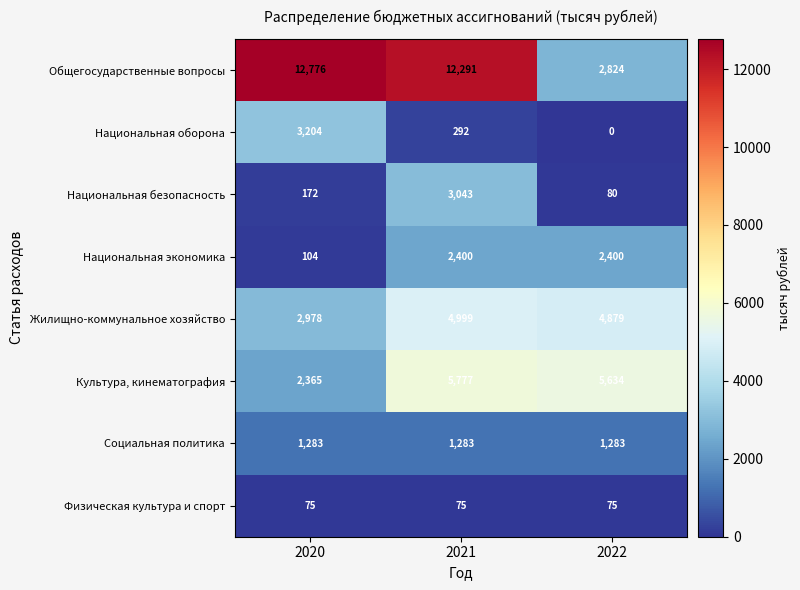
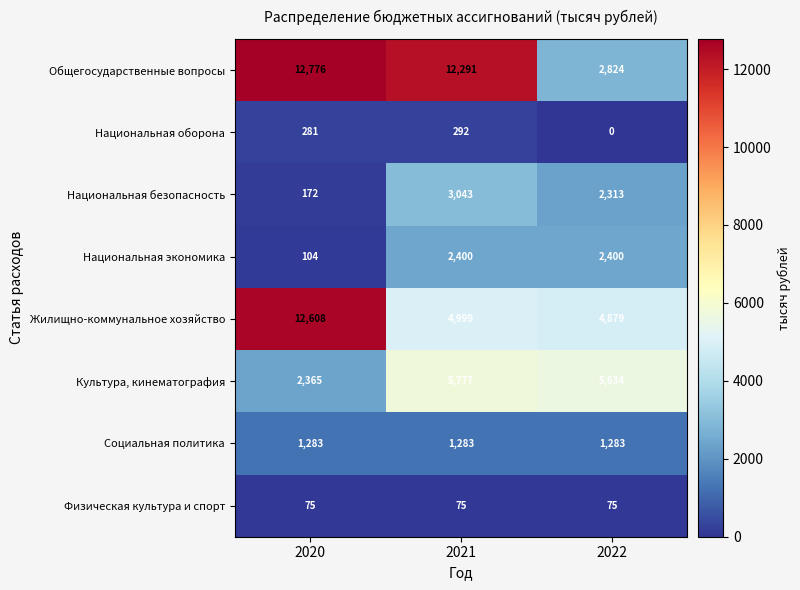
  {
    "Общегосударственные вопросы": {
      "2020": "12,776",
      "2021": "12,291",
      "2022": "2,824"
    },
    "Национальная оборона": {
-     "2020": "3,204",
+     "2020": "281",
      "2021": "292",
      "2022": "0"
    },
    "Национальная безопасность": {
      "2020": "172",
      "2021": "3,043",
-     "2022": "80"
+     "2022": "2,313"
    },
    "Национальная экономика": {
      "2020": "104",
      "2021": "2,400",
      "2022": "2,400"
    },
    "Жилищно-коммунальное хозяйство": {
-     "2020": "2,978"
+     "2020": "12,608"
    },
    "Культура, кинематография": {
      "2020": "2,365"
    },
    "Социальная политика": {
      "2020": "1,283",
      "2021": "1,283",
      "2022": "1,283"
    },
    "Физическая культура и спорт": {
      "2020": "75",
      "2021": "75",
      "2022": "75"
    }
  }
